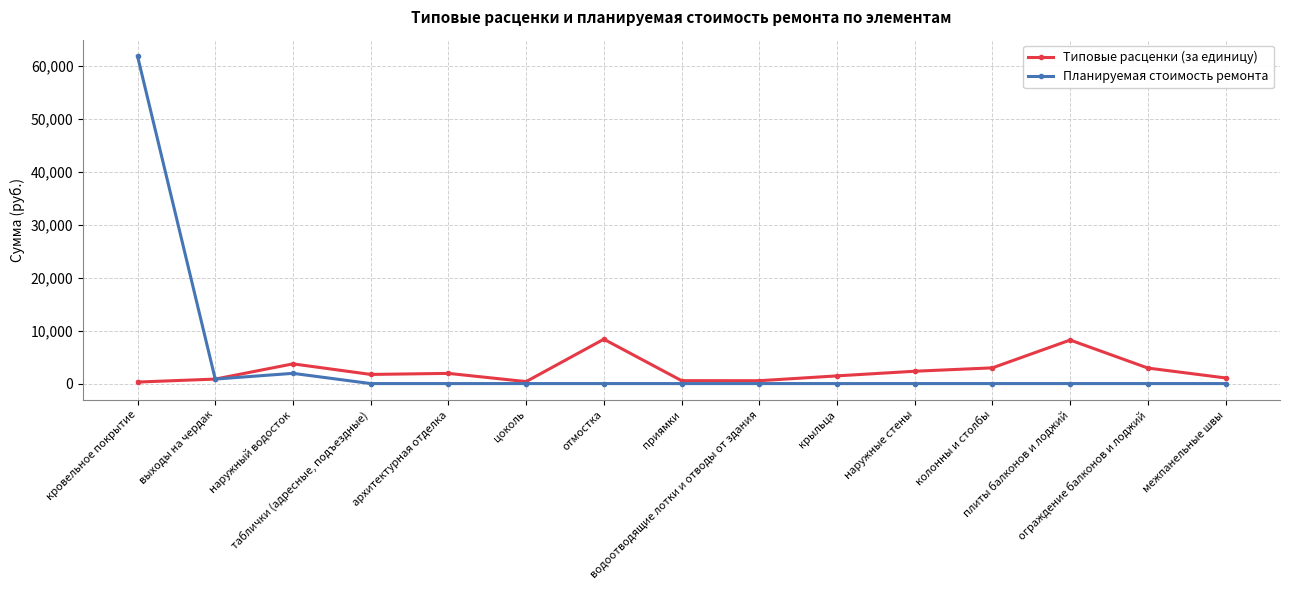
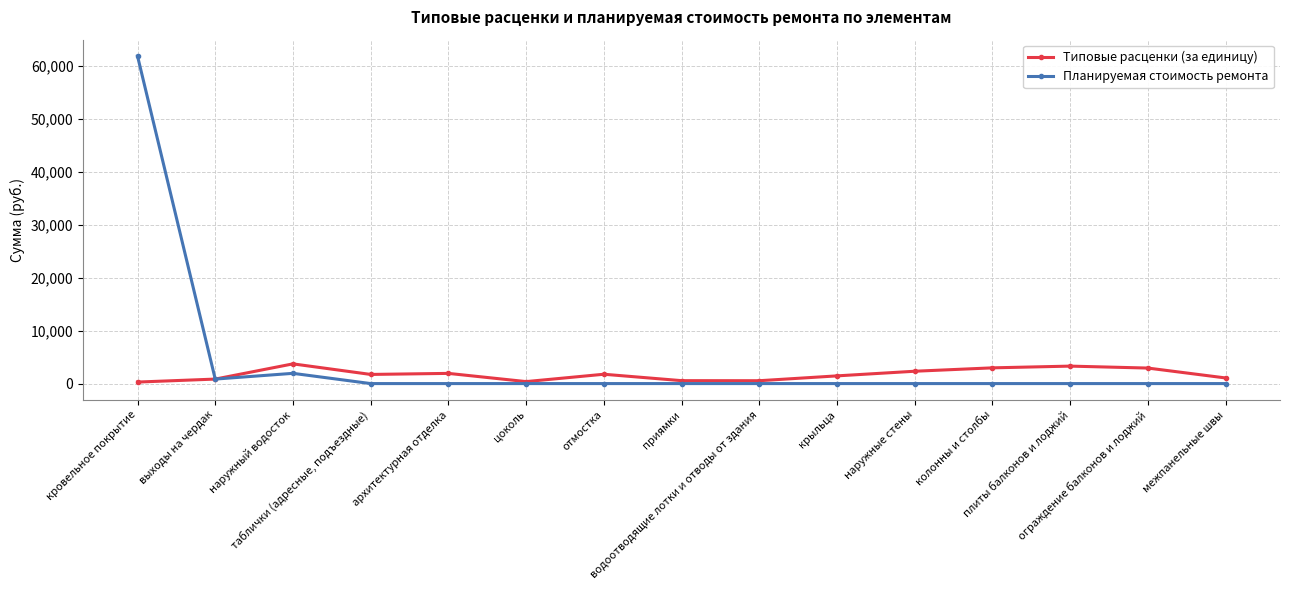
  {
    "Типовые расценки (за единицу)": {
      "кровельное покрытие": "0",
      "наружный водосток": "4,000",
      "таблички (адресные, подъездные)": "2,000",
      "архитектурная отделка": "2,000",
-     "отмостка": "8,000",
+     "отмостка": "2,000",
      "приямки": "1,000",
      "водоотводящие лотки и отводы от здания": "1,000",
      "крыльца": "1,000",
      "наружные стены": "2,000",
      "колонны и столбы": "3,000",
-     "плиты балконов и лоджий": "8,000",
+     "плиты балконов и лоджий": "3,000",
      "ограждение балконов и лоджий": "3,000",
      "межпанельные швы": "1,000"
    },
    "Планируемая стоимость ремонта": {
      "кровельное покрытие": "62,000",
      "наружный водосток": "2,000",
      "таблички (адресные, подъездные)": "0",
      "архитектурная отделка": "0",
      "отмостка": "0",
      "приямки": "0",
      "водоотводящие лотки и отводы от здания": "0",
      "крыльца": "0",
      "наружные стены": "0",
      "колонны и столбы": "0",
      "плиты балконов и лоджий": "0",
      "ограждение балконов и лоджий": "0",
      "межпанельные швы": "0"
    }
  }
